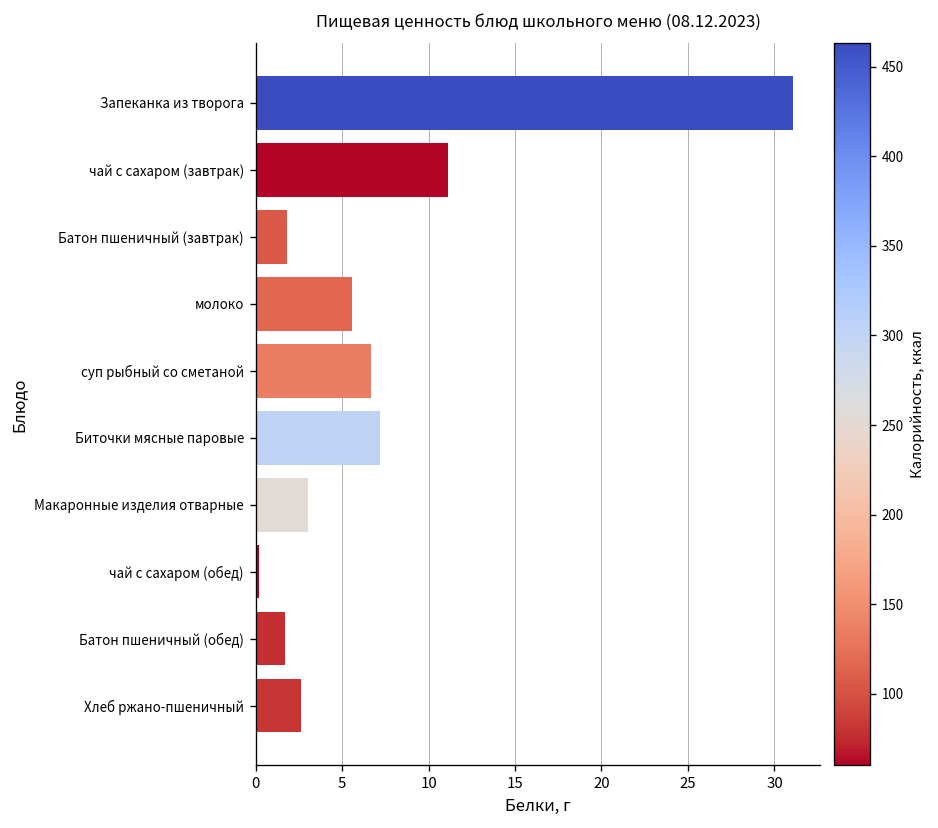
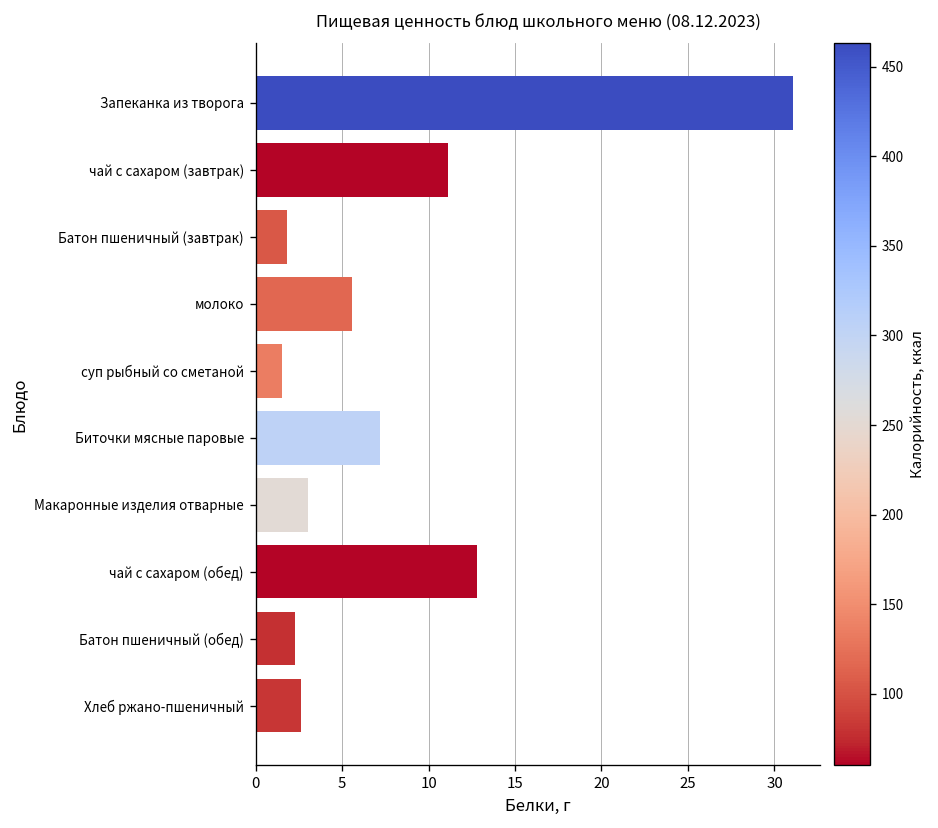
  {
    "Запеканка из творога": 31.1,
    "чай с сахаром (завтрак)": 11.1,
    "Батон пшеничный (завтрак)": 1.8,
    "молоко": 5.6,
-   "суп рыбный со сметаной": 6.7,
+   "суп рыбный со сметаной": 1.5,
    "Биточки мясные паровые": 7.2,
    "Макаронные изделия отварные": 3.0,
-   "чай с сахаром (обед)": 0.2,
-   "Батон пшеничный (обед)": 1.7,
+   "чай с сахаром (обед)": 12.8,
+   "Батон пшеничный (обед)": 2.3,
    "Хлеб ржано-пшеничный": 2.6
  }
